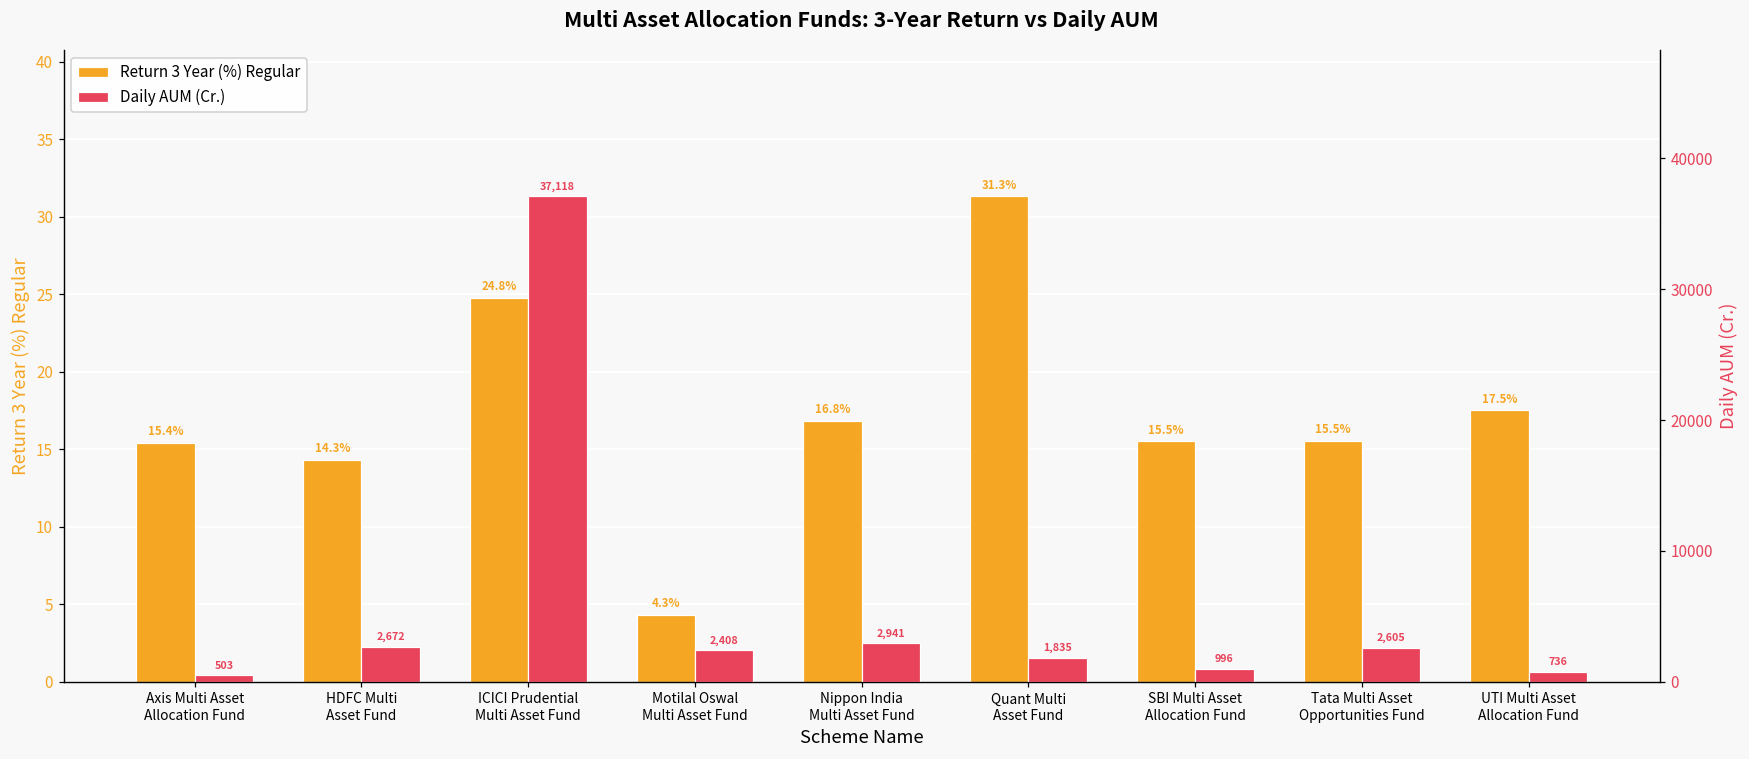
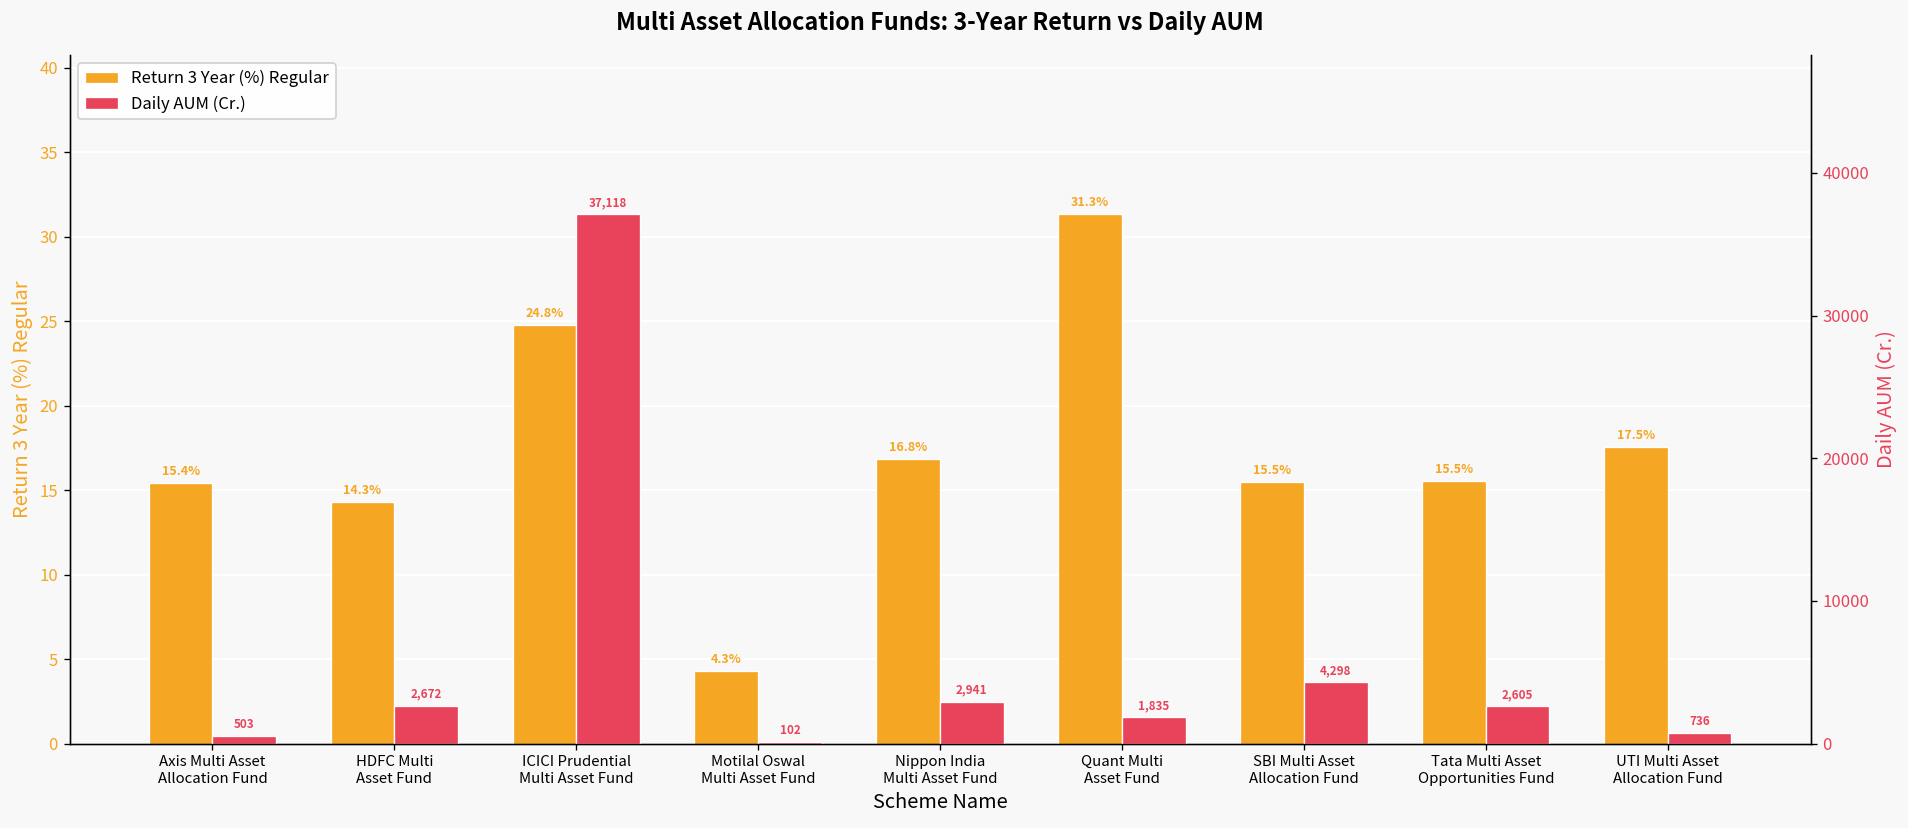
  {
    "Return 3 Year (%) Regular": {
      "Axis Multi Asset Allocation Fund": "15.4%",
      "HDFC Multi Asset Fund": "14.3%",
      "ICICI Prudential Multi Asset Fund": "24.8%",
      "Motilal Oswal Multi Asset Fund": "4.3%",
      "Nippon India Multi Asset Fund": "16.8%",
      "Quant Multi Asset Fund": "31.3%",
      "SBI Multi Asset Allocation Fund": "15.5%",
      "Tata Multi Asset Opportunities Fund": "15.5%",
      "UTI Multi Asset Allocation Fund": "17.5%"
    },
    "Daily AUM (Cr.)": {
      "Axis Multi Asset Allocation Fund": "503",
      "HDFC Multi Asset Fund": "2,672",
      "ICICI Prudential Multi Asset Fund": "37,118",
-     "Motilal Oswal Multi Asset Fund": "2,408",
+     "Motilal Oswal Multi Asset Fund": "102",
      "Nippon India Multi Asset Fund": "2,941",
      "Quant Multi Asset Fund": "1,835",
-     "SBI Multi Asset Allocation Fund": "996",
+     "SBI Multi Asset Allocation Fund": "4,298",
      "Tata Multi Asset Opportunities Fund": "2,605",
      "UTI Multi Asset Allocation Fund": "736"
    }
  }
